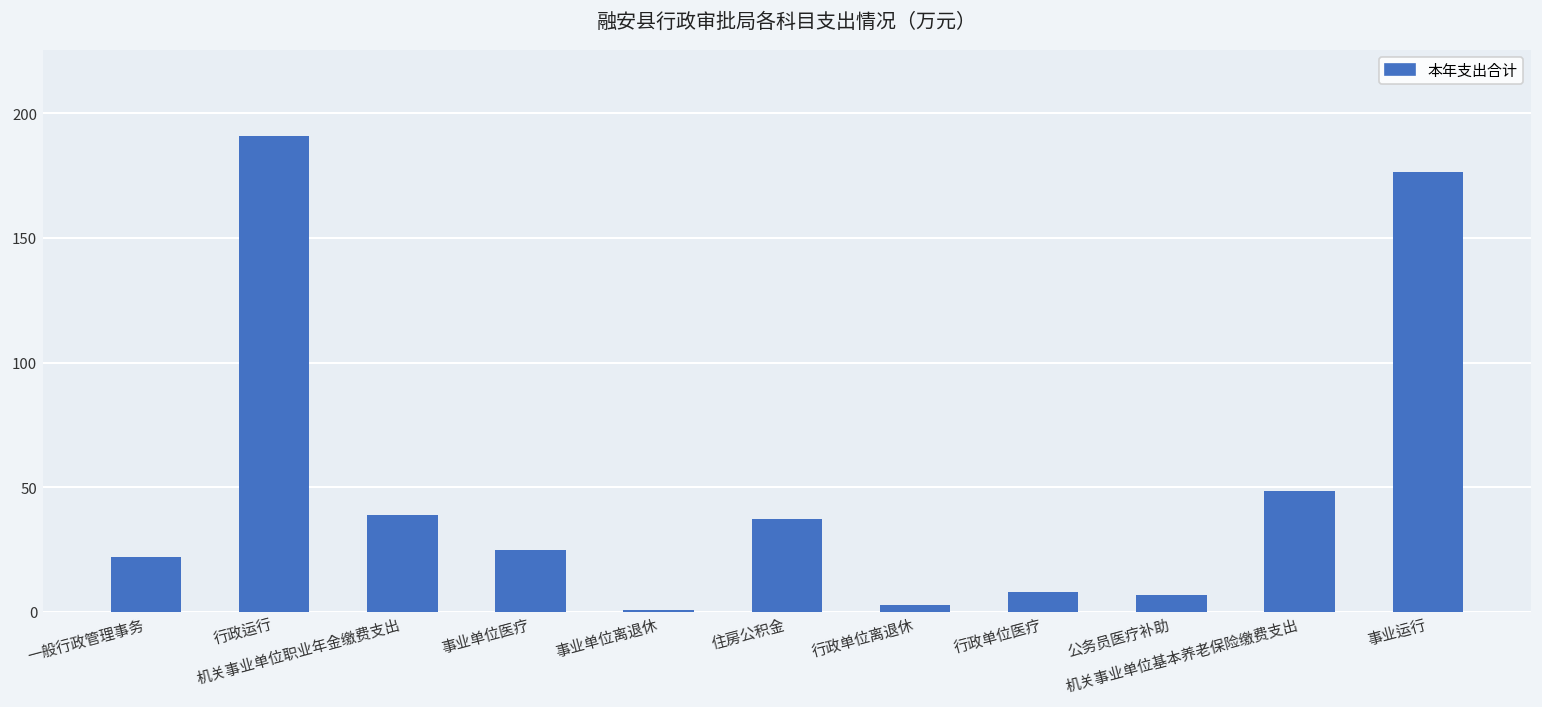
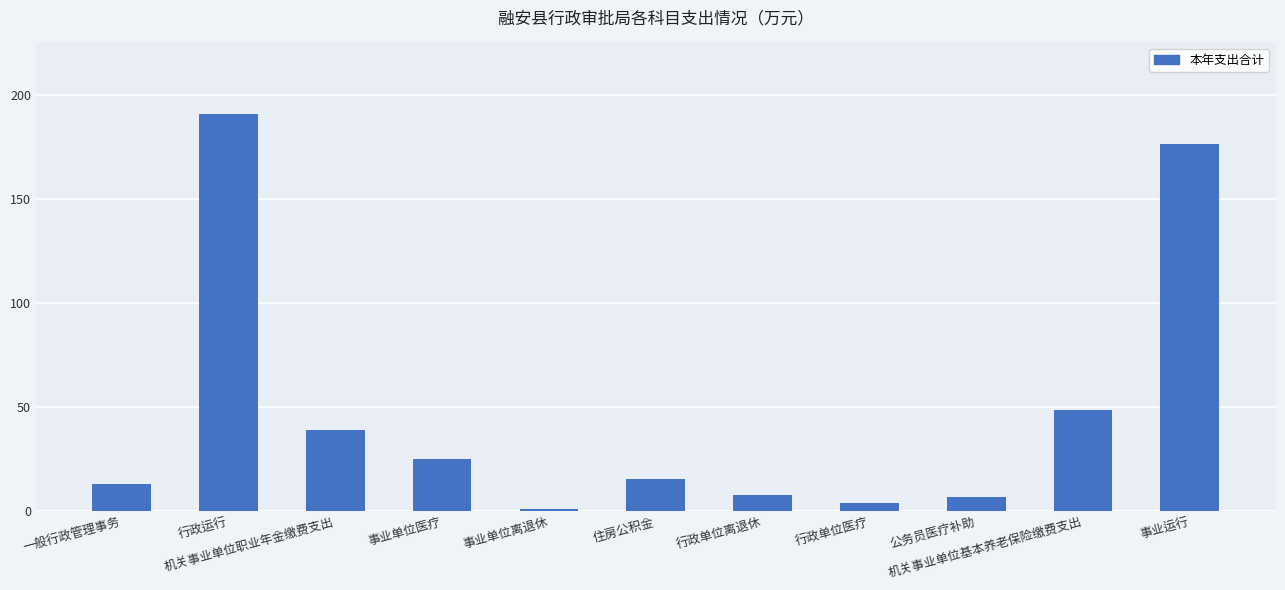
  {
-   "一般行政管理事务": 22,
+   "一般行政管理事务": 13,
    "行政运行": 191,
    "机关事业单位职业年金缴费支出": 39,
    "事业单位医疗": 25,
-   "住房公积金": 37,
-   "行政单位离退休": 3,
-   "行政单位医疗": 8,
+   "住房公积金": 15,
+   "行政单位离退休": 8,
+   "行政单位医疗": 4,
    "公务员医疗补助": 7,
    "机关事业单位基本养老保险缴费支出": 49,
    "事业运行": 176
  }
